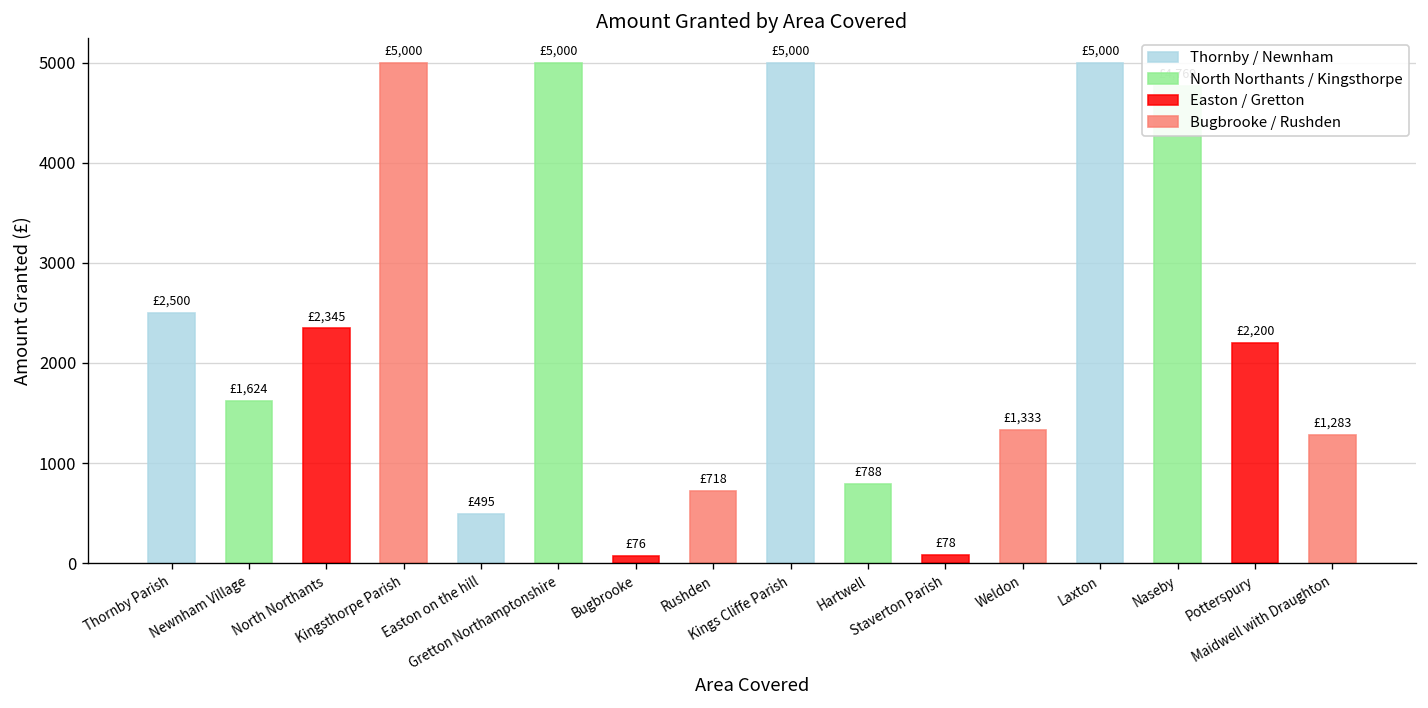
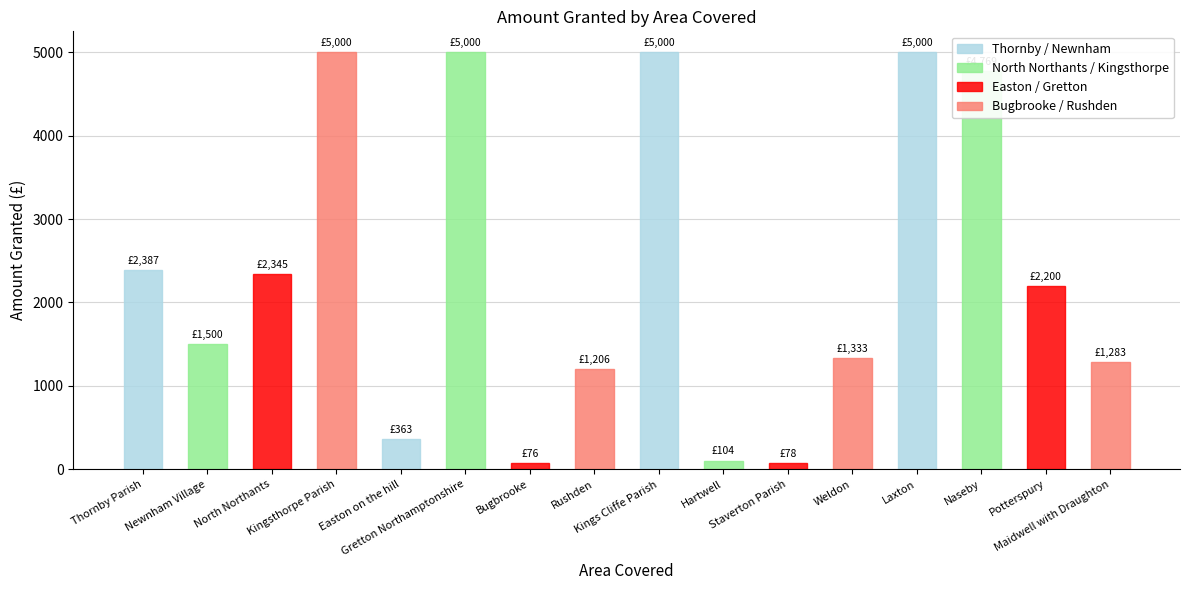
  {
-   "Thornby Parish": "£2,500",
-   "Newnham Village": "£1,624",
+   "Thornby Parish": "£2,387",
+   "Newnham Village": "£1,500",
    "North Northants": "£2,345",
    "Kingsthorpe Parish": "£5,000",
-   "Easton on the hill": "£495",
+   "Easton on the hill": "£363",
    "Gretton Northamptonshire": "£5,000",
    "Bugbrooke": "£76",
-   "Rushden": "£718",
+   "Rushden": "£1,206",
    "Kings Cliffe Parish": "£5,000",
-   "Hartwell": "£788",
+   "Hartwell": "£104",
    "Staverton Parish": "£78",
    "Weldon": "£1,333",
    "Laxton": "£5,000",
    "Potterspury": "£2,200",
    "Maidwell with Draughton": "£1,283"
  }
